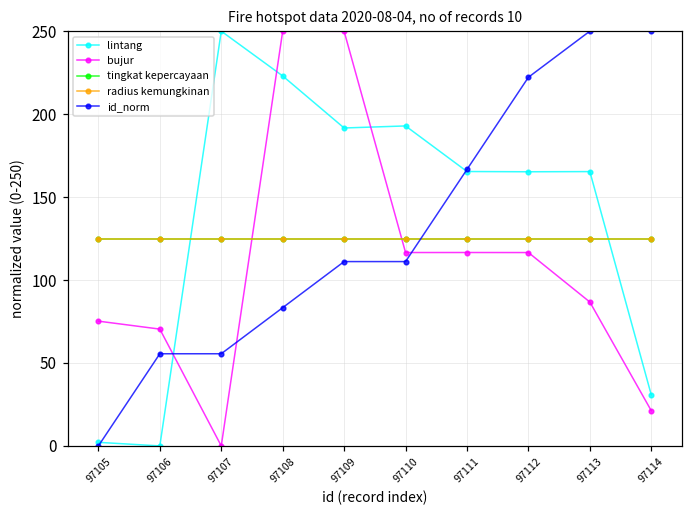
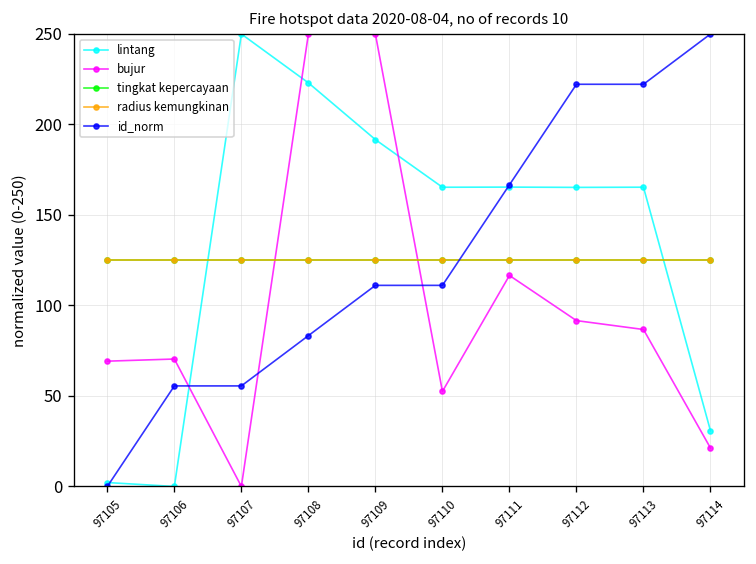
  {
    "lintang": {
      "97105": 2,
      "97106": 0,
      "97107": 250,
      "97108": 223,
      "97109": 192,
-     "97110": 193,
+     "97110": 165,
      "97112": 165,
      "97113": 165,
      "97114": 31
    },
    "bujur": {
-     "97105": 75,
+     "97105": 69,
      "97106": 70,
      "97107": 0,
      "97108": 250,
      "97109": 250,
-     "97110": 117,
+     "97110": 53,
      "97111": 117,
-     "97112": 117,
+     "97112": 92,
      "97113": 87,
      "97114": 21
    },
    "radius kemungkinan": {
      "97105": 125,
      "97106": 125,
      "97107": 125,
      "97108": 125,
      "97109": 125,
      "97110": 125,
      "97111": 125,
      "97112": 125,
      "97113": 125,
      "97114": 125
    },
    "id_norm": {
      "97105": 0,
      "97106": 56,
      "97107": 56,
      "97108": 83,
      "97109": 111,
      "97110": 111,
      "97112": 222,
-     "97113": 250,
+     "97113": 222,
      "97114": 250
    }
  }
